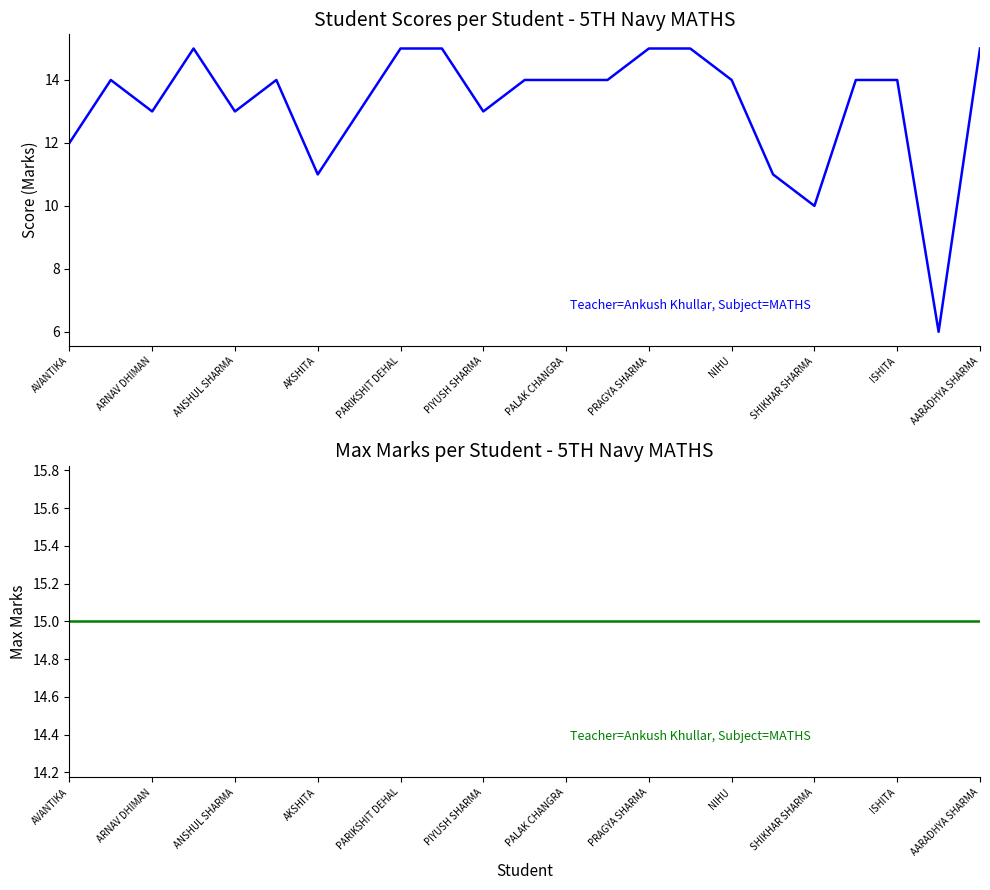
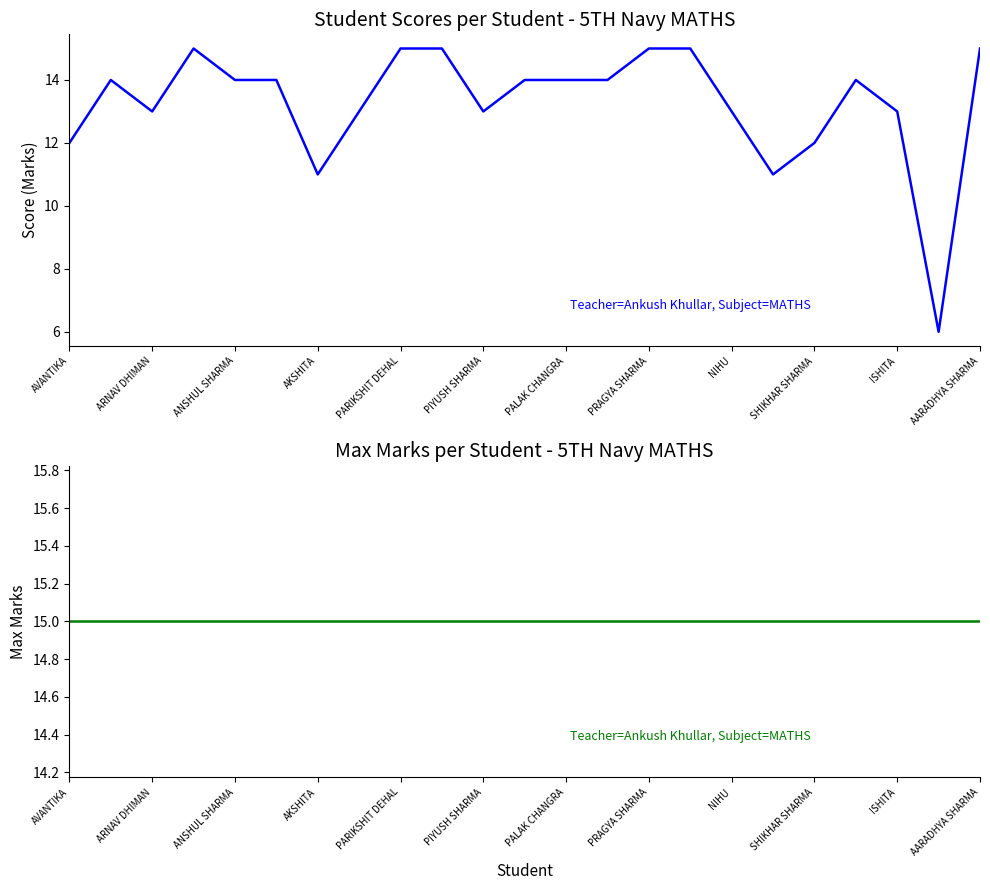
  {
    "Student Scores per Student - 5TH Navy MATHS": {
      "AVANTIKA": 12,
      "ARNAV DHIMAN": 13,
-     "ANSHUL SHARMA": 13,
+     "ANSHUL SHARMA": 14,
      "AKSHITA": 11,
      "PARIKSHIT DEHAL": 15,
      "PIYUSH SHARMA": 13,
      "PALAK CHANGRA": 14,
      "PRAGYA SHARMA": 15,
-     "NIHU": 14,
-     "SHIKHAR SHARMA": 10,
-     "ISHITA": 14,
+     "NIHU": 13,
+     "SHIKHAR SHARMA": 12,
+     "ISHITA": 13,
      "AARADHYA SHARMA": 15
    },
    "Max Marks per Student - 5TH Navy MATHS": {
      "AVANTIKA": 15.00,
      "ARNAV DHIMAN": 15.00,
      "ANSHUL SHARMA": 15.00,
      "AKSHITA": 15.00,
      "PARIKSHIT DEHAL": 15.00,
      "PIYUSH SHARMA": 15.00,
      "PALAK CHANGRA": 15.00,
      "PRAGYA SHARMA": 15.00,
      "NIHU": 15.00,
      "SHIKHAR SHARMA": 15.00,
      "ISHITA": 15.00,
      "AARADHYA SHARMA": 15.00
    }
  }
